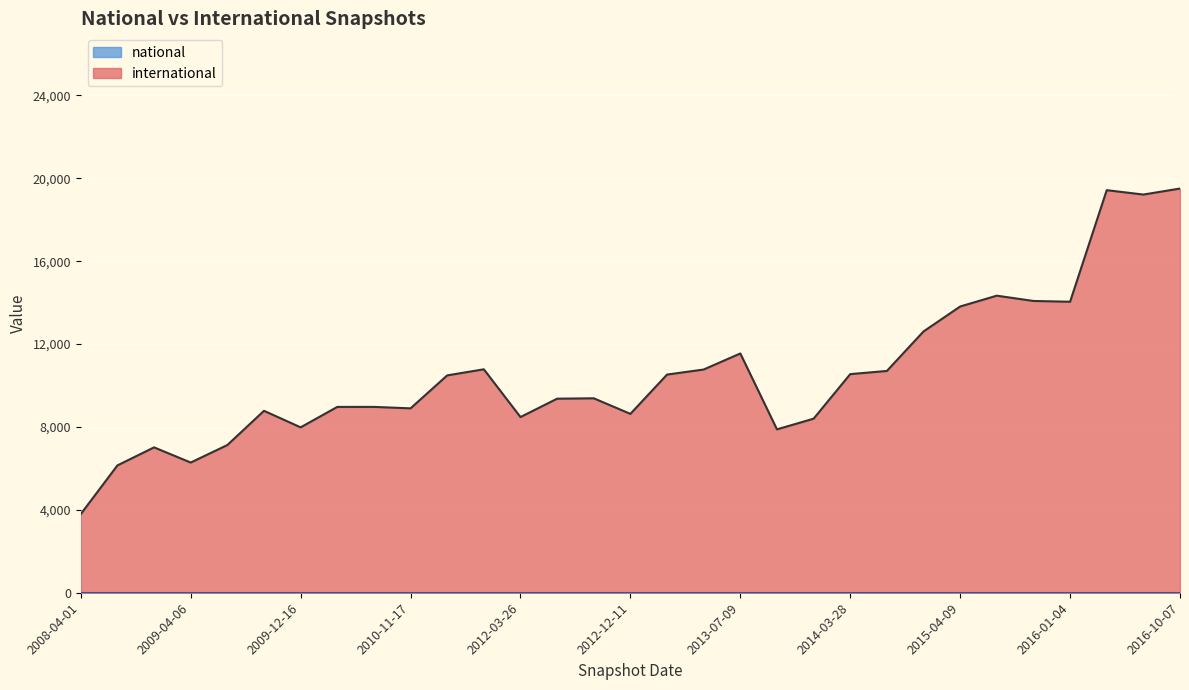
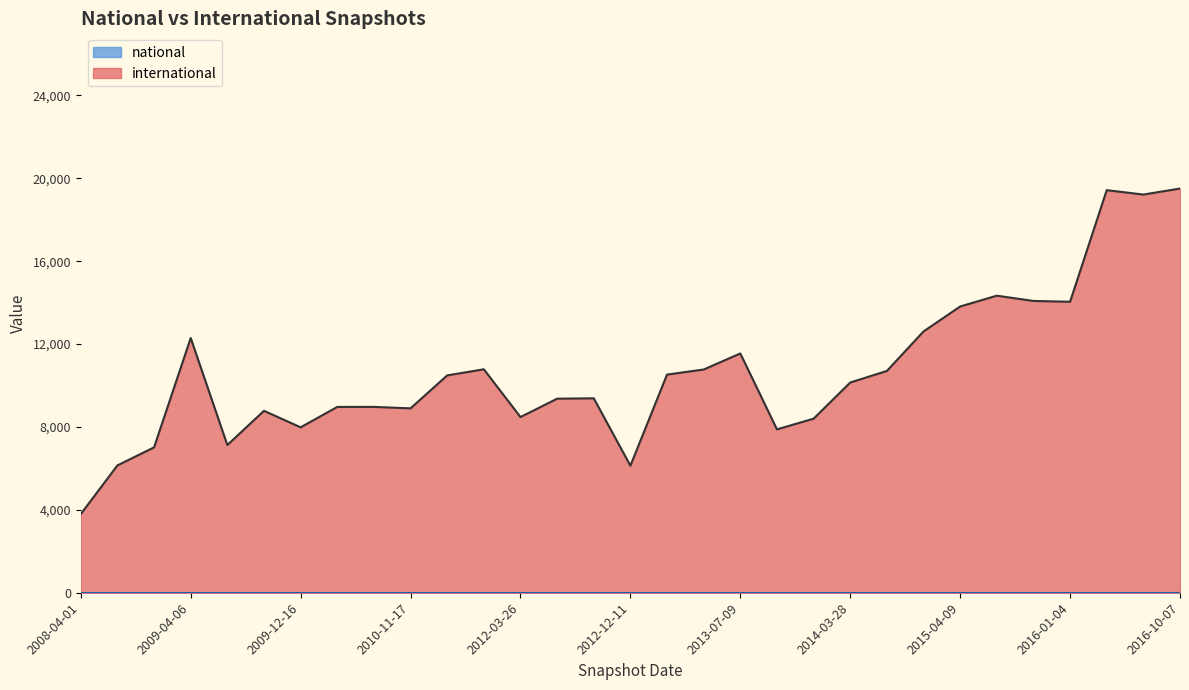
  {
    "national": {
      "2008-04-01": "0",
      "2009-04-06": "0",
      "2009-12-16": "0",
      "2010-11-17": "0",
      "2012-12-11": "0",
      "2013-07-09": "0",
      "2014-03-28": "0",
      "2015-04-09": "0",
      "2016-01-04": "0",
      "2016-10-07": "0"
    },
    "international": {
      "2008-04-01": "3,800",
-     "2009-04-06": "6,300",
+     "2009-04-06": "12,300",
      "2009-12-16": "8,000",
      "2010-11-17": "8,900",
-     "2012-12-11": "8,600",
+     "2012-12-11": "6,100",
      "2013-07-09": "11,500",
-     "2014-03-28": "10,600",
+     "2014-03-28": "10,100",
      "2015-04-09": "13,800",
      "2016-01-04": "14,000",
      "2016-10-07": "19,500"
    }
  }
